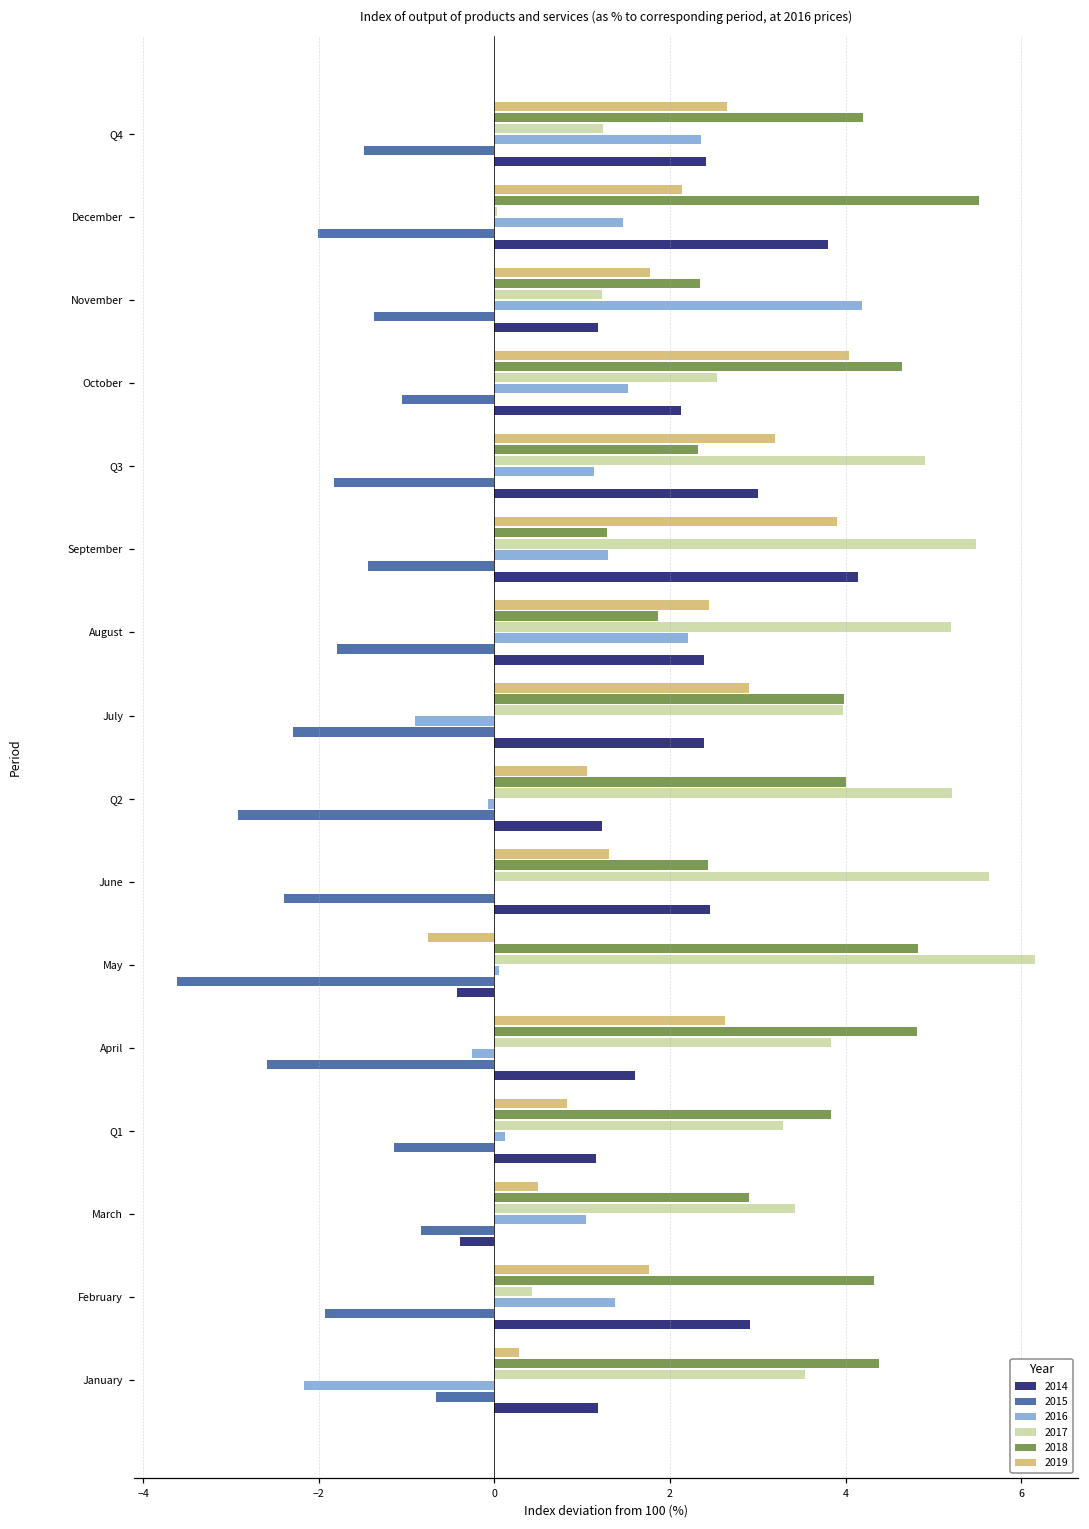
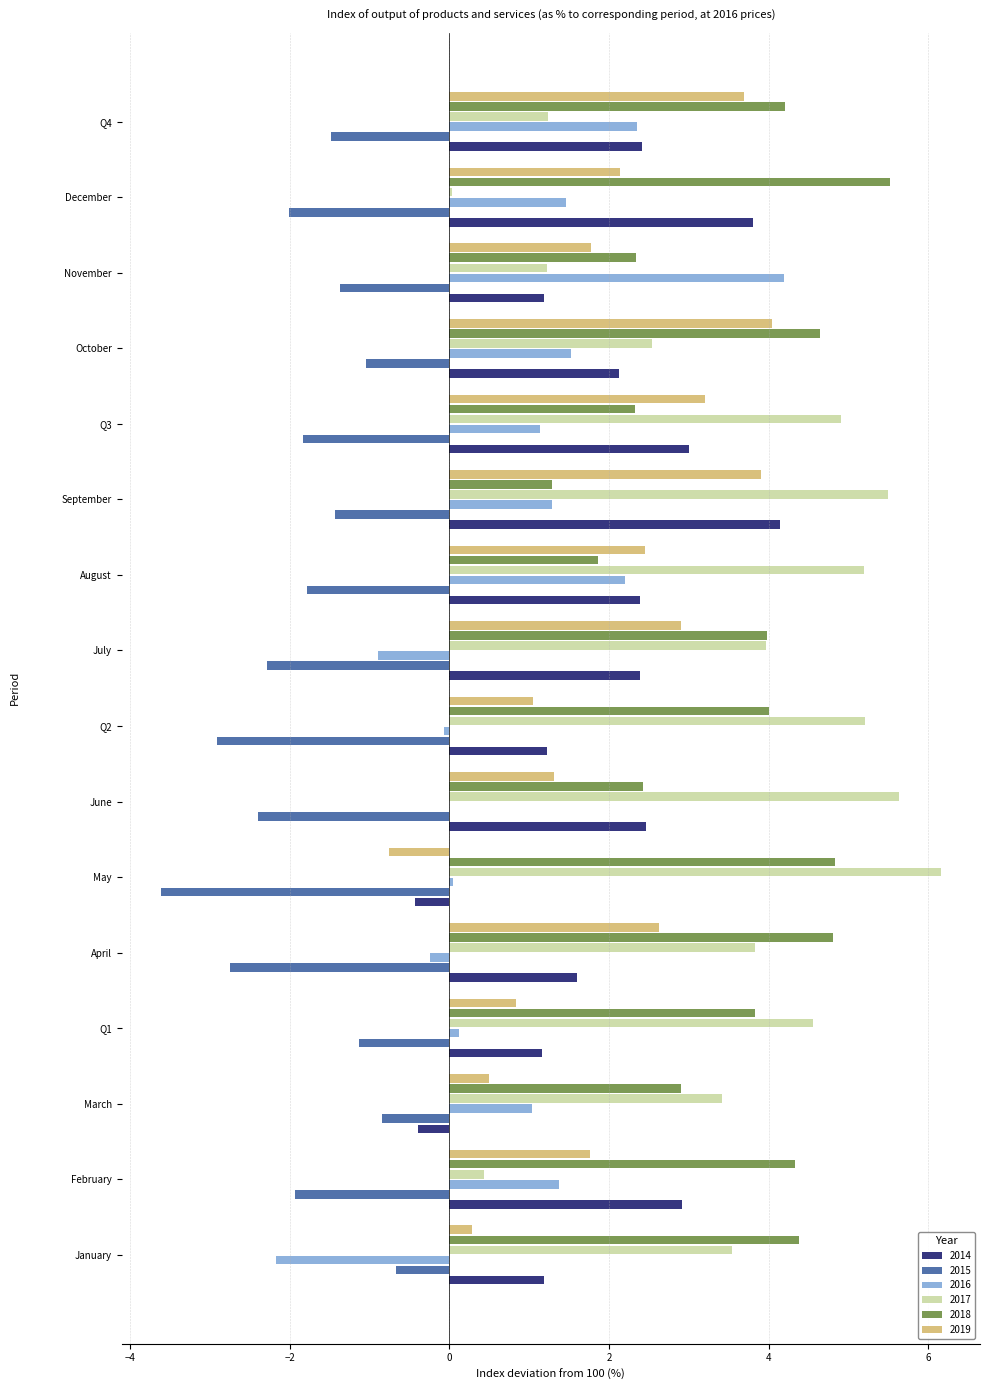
  {
    "2014": {
      "Q4": 2.4,
      "December": 3.8,
      "November": 1.2,
      "October": 2.1,
      "Q3": 3.0,
      "September": 4.1,
      "August": 2.4,
      "July": 2.4,
      "Q2": 1.2,
      "June": 2.5,
      "May": -0.4,
      "April": 1.6,
      "Q1": 1.2,
      "March": -0.4,
      "February": 2.9,
      "January": 1.2
    },
    "2015": {
      "Q4": -1.5,
      "December": -2.0,
      "November": -1.4,
      "October": -1.0,
      "Q3": -1.8,
      "September": -1.4,
      "August": -1.8,
      "July": -2.3,
      "Q2": -2.9,
      "June": -2.4,
      "May": -3.6,
-     "April": -2.6,
+     "April": -2.8,
      "Q1": -1.1,
      "March": -0.8,
      "February": -1.9,
      "January": -0.7
    },
    "2016": {
      "Q4": 2.3,
      "December": 1.5,
      "November": 4.2,
      "October": 1.5,
      "Q3": 1.1,
      "September": 1.3,
      "August": 2.2,
      "July": -0.9,
      "Q2": -0.1,
      "May": 0.0,
      "April": -0.3,
      "Q1": 0.1,
      "March": 1.0,
      "February": 1.4,
      "January": -2.2
    },
    "2017": {
      "Q4": 1.2,
      "November": 1.2,
      "October": 2.5,
      "Q3": 4.9,
      "September": 5.5,
      "August": 5.2,
      "July": 4.0,
      "Q2": 5.2,
      "June": 5.6,
      "May": 6.2,
      "April": 3.8,
-     "Q1": 3.3,
+     "Q1": 4.5,
      "March": 3.4,
      "February": 0.4,
      "January": 3.5
    },
    "2018": {
      "Q4": 4.2,
      "December": 5.5,
      "November": 2.3,
      "October": 4.6,
      "Q3": 2.3,
      "September": 1.3,
      "August": 1.9,
      "July": 4.0,
      "Q2": 4.0,
      "June": 2.4,
      "May": 4.8,
      "April": 4.8,
      "Q1": 3.8,
      "March": 2.9,
      "February": 4.3,
      "January": 4.4
    },
    "2019": {
-     "Q4": 2.7,
+     "Q4": 3.7,
      "December": 2.1,
      "November": 1.8,
      "October": 4.0,
      "Q3": 3.2,
      "September": 3.9,
      "August": 2.5,
      "July": 2.9,
      "Q2": 1.0,
      "June": 1.3,
      "May": -0.8,
      "April": 2.6,
      "Q1": 0.8,
      "March": 0.5,
      "February": 1.8,
      "January": 0.3
    }
  }
